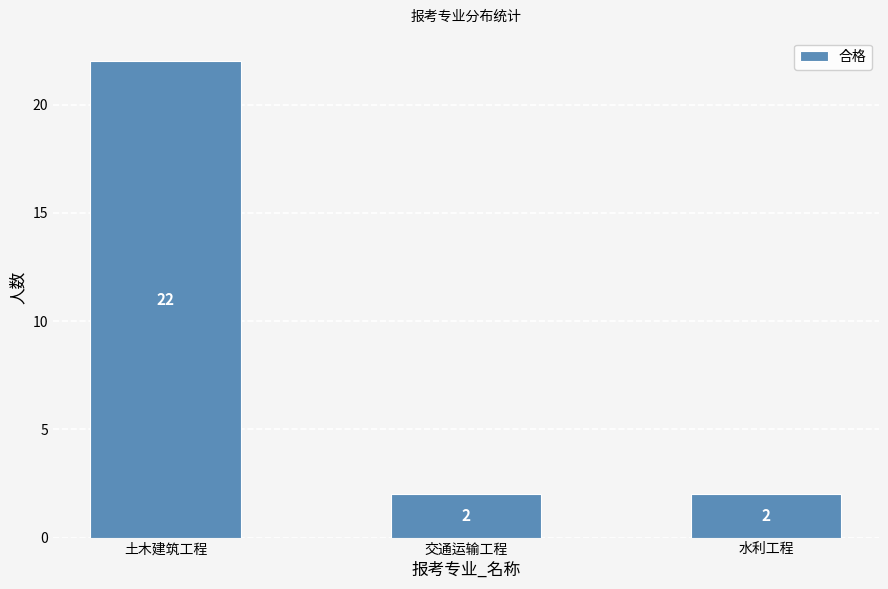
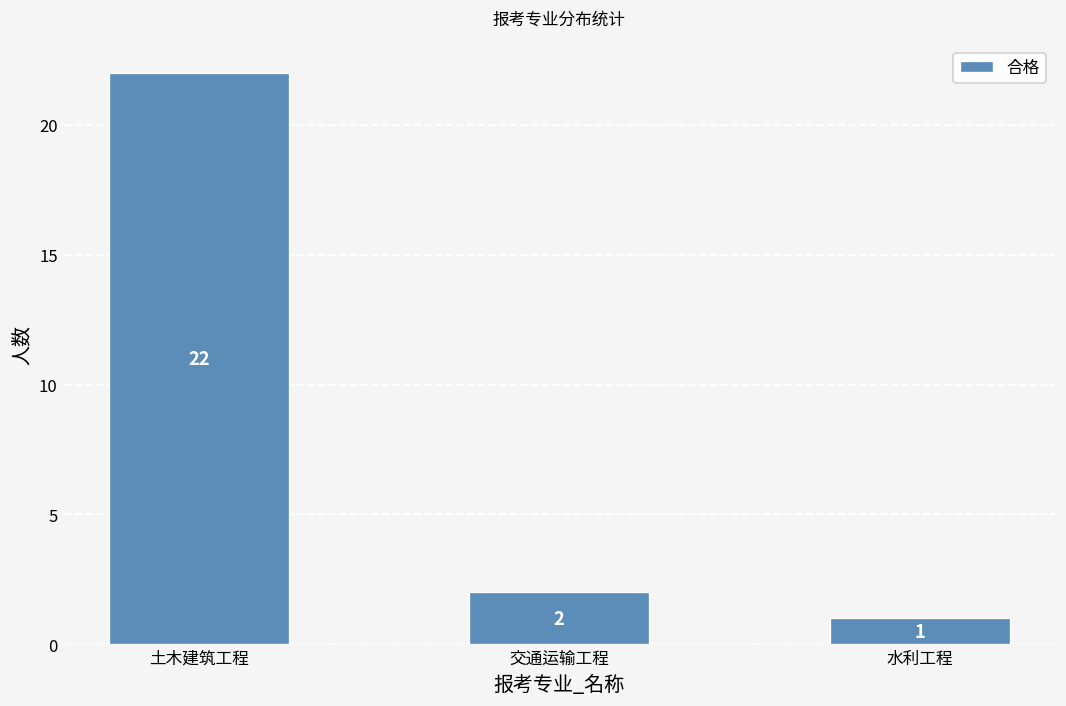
  {
    "土木建筑工程": 22,
    "交通运输工程": 2,
-   "水利工程": 2
+   "水利工程": 1
  }
